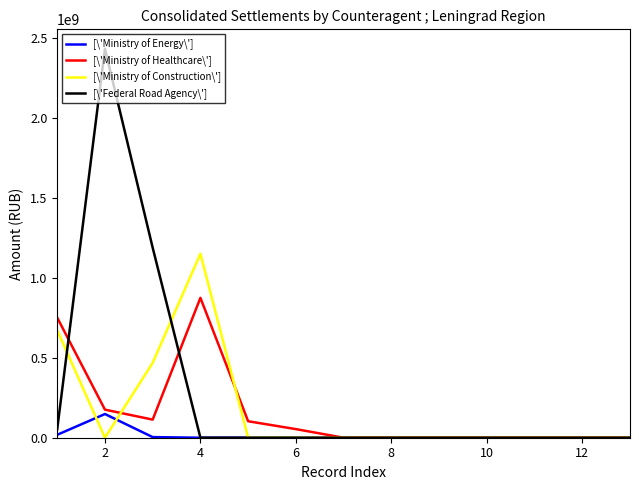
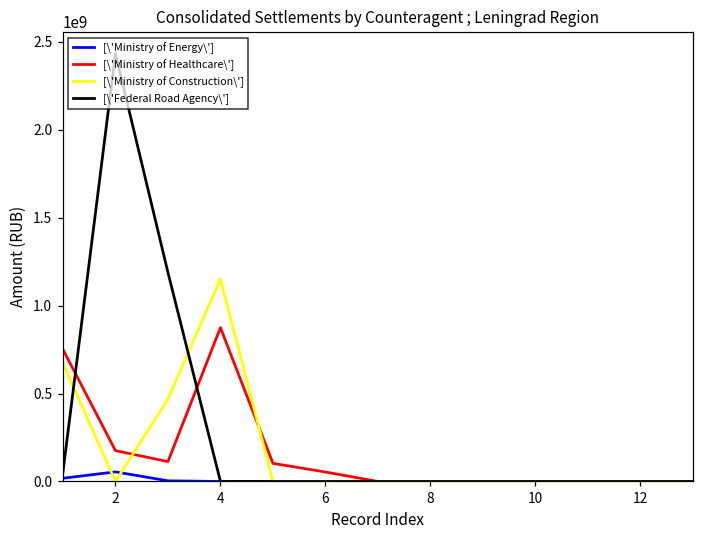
  {
    "[\\'Ministry of Energy\\']": {
-     "2": 150000000
+     "2": 50000000
    },
    "[\\'Ministry of Healthcare\\']": {
      "2": 180000000,
      "4": 870000000,
      "6": 50000000
    },
    "[\\'Ministry of Construction\\']": {
      "2": 0,
      "4": 1150000000
    }
  }
